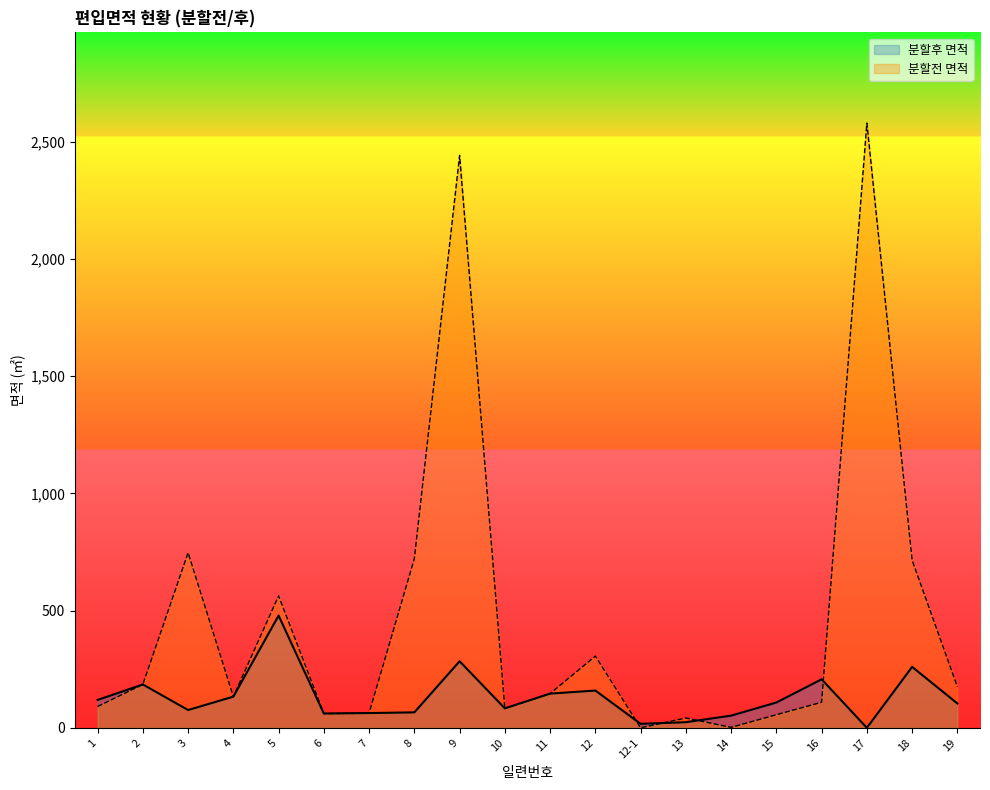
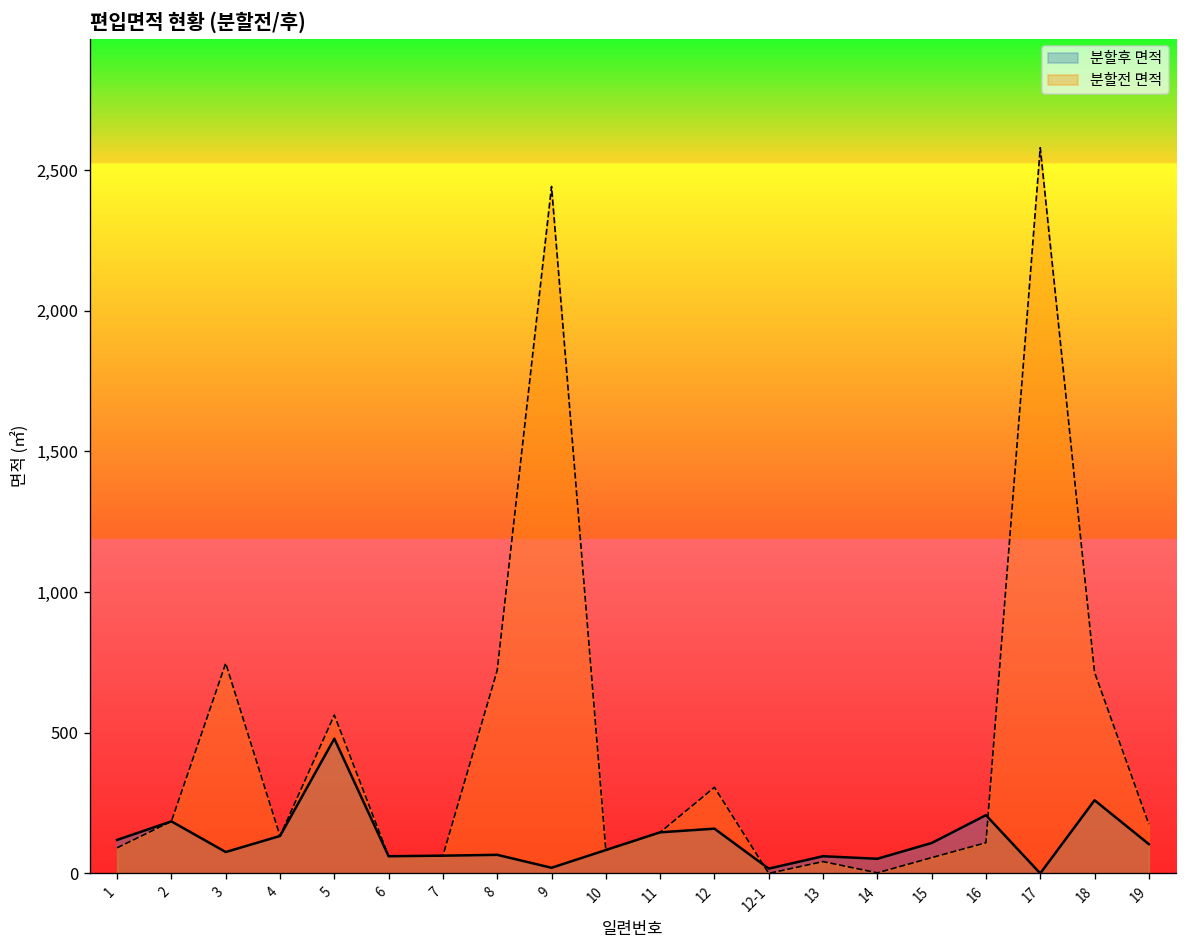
  {
    "분할후 면적": {
      "1": "120",
      "3": "80",
      "5": "480",
      "8": "70",
-     "9": "280",
+     "9": "20",
      "12": "160",
      "12-1": "20",
-     "13": "20",
+     "13": "60",
      "14": "50",
      "15": "110",
      "16": "210",
      "17": "0",
      "18": "260",
      "19": "100"
    },
    "분할전 면적": {
      "1": "90",
      "3": "750",
      "5": "560",
      "8": "720",
      "9": "2,440",
      "12": "310",
      "12-1": "0",
      "13": "40",
      "14": "0",
      "15": "60",
      "16": "110",
      "17": "2,580",
      "18": "720",
      "19": "180"
    }
  }
